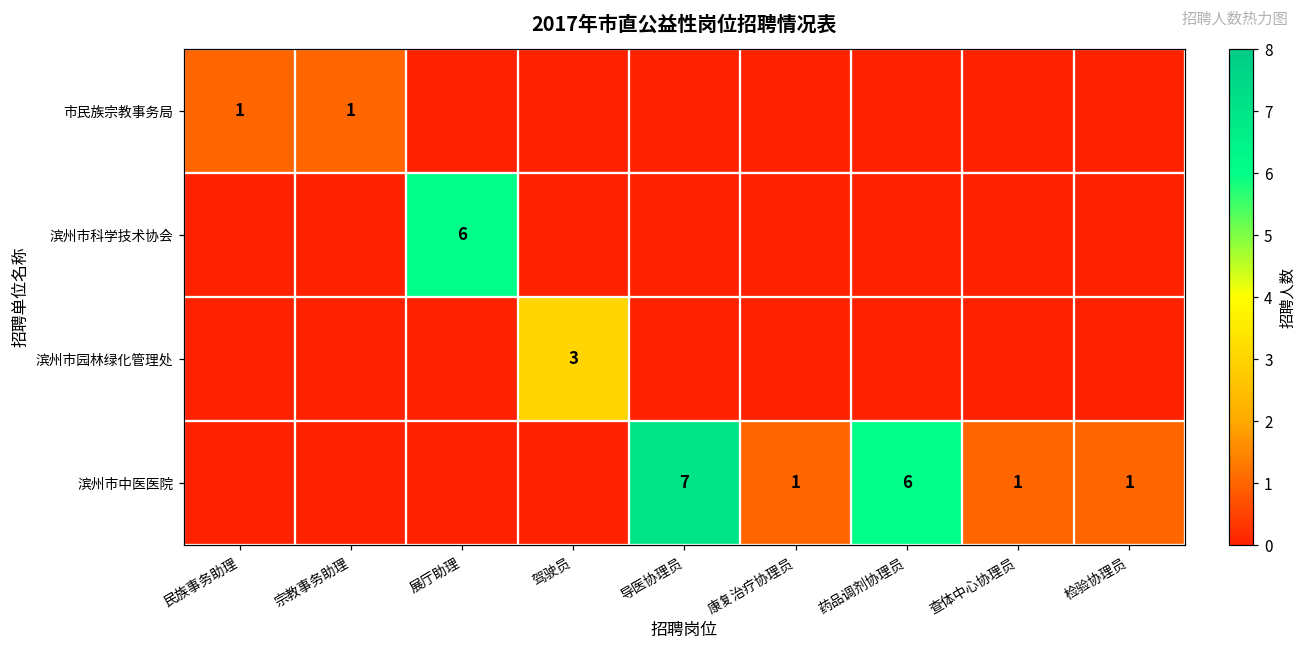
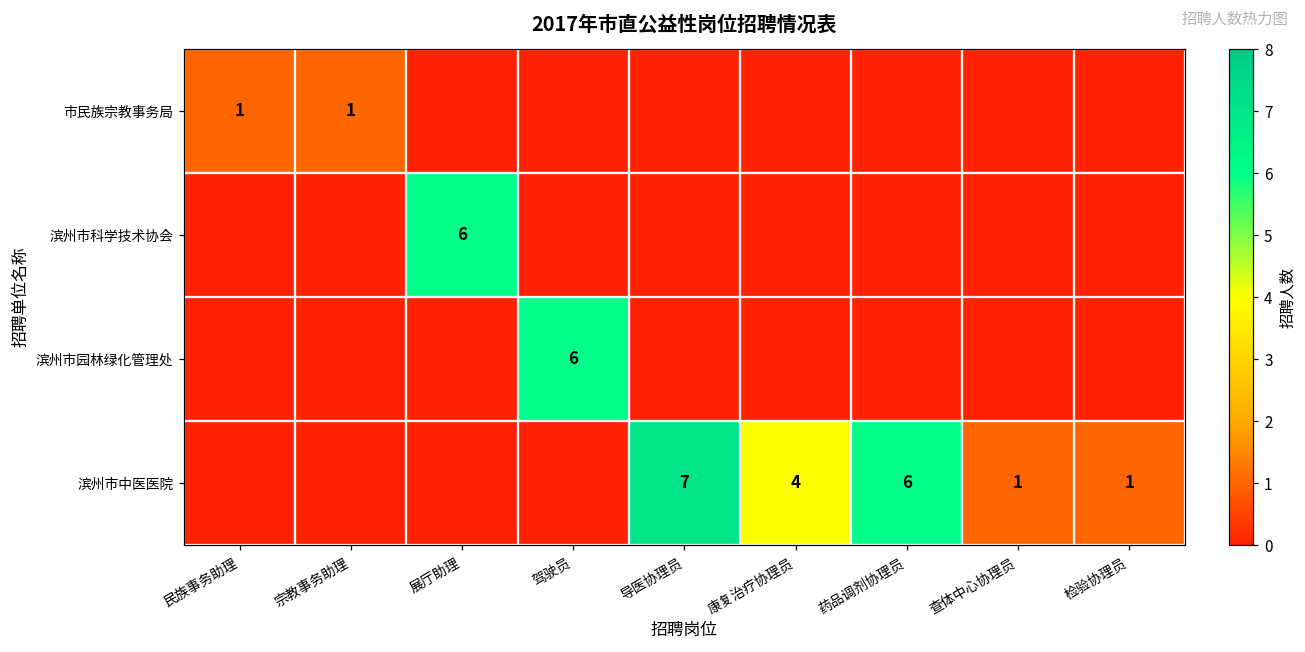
  {
    "市民族宗教事务局": {
      "民族事务助理": 1,
      "宗教事务助理": 1
    },
    "滨州市科学技术协会": {
      "展厅助理": 6
    },
    "滨州市园林绿化管理处": {
-     "驾驶员": 3
+     "驾驶员": 6
    },
    "滨州市中医医院": {
      "导医协理员": 7,
-     "康复治疗协理员": 1,
+     "康复治疗协理员": 4,
      "药品调剂协理员": 6,
      "查体中心协理员": 1,
      "检验协理员": 1
    }
  }
